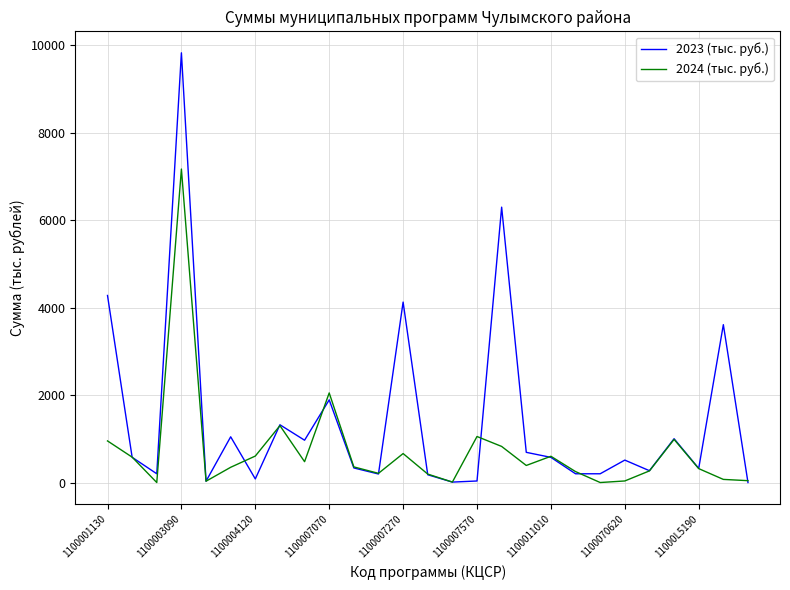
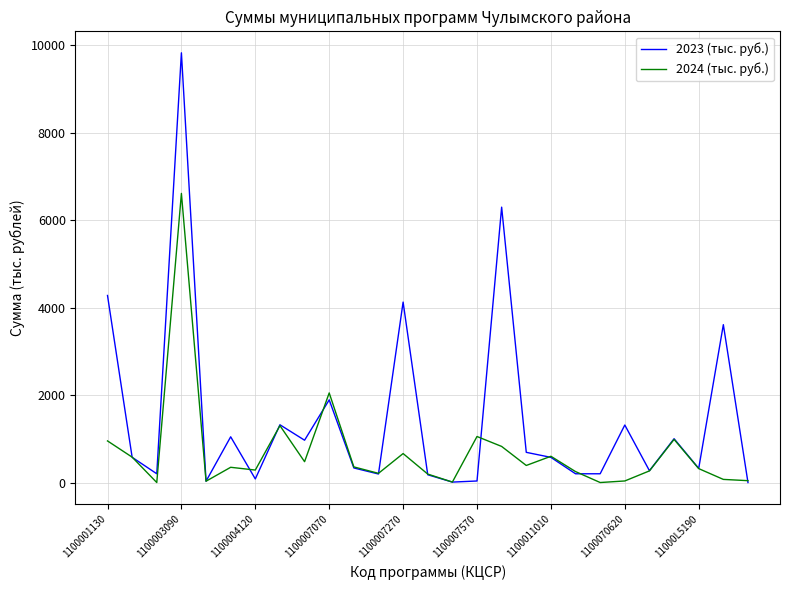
  {
    "2023 (тыс. руб.)": {
      "1100001130": 4300,
      "1100003090": 9800,
      "1100004120": 100,
      "1100007070": 1900,
      "1100007270": 4100,
      "1100007570": 0,
-     "1100070620": 500
+     "1100070620": 1300
    },
    "2024 (тыс. руб.)": {
      "1100001130": 1000,
-     "1100003090": 7200,
-     "1100004120": 600,
+     "1100003090": 6600,
+     "1100004120": 300,
      "1100007070": 2000,
      "1100007270": 700,
      "1100007570": 1100,
      "1100070620": 0
    }
  }
